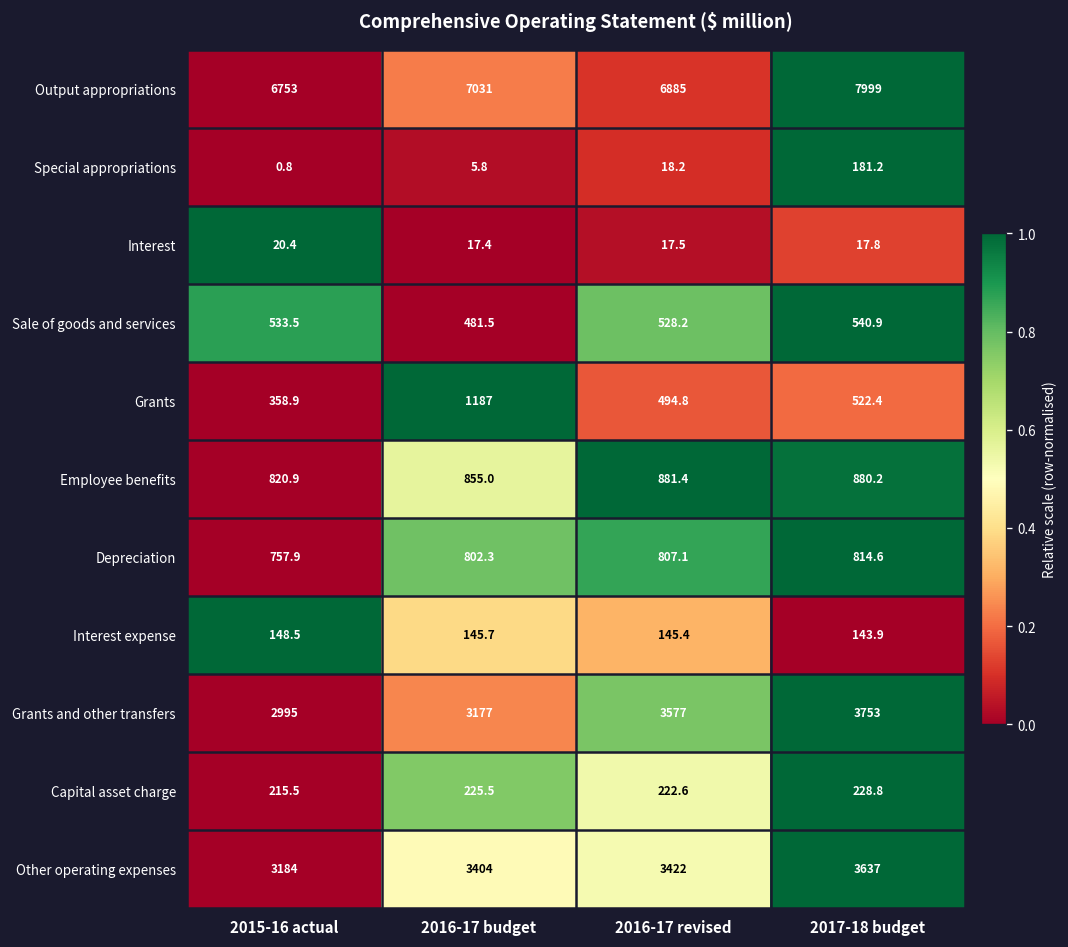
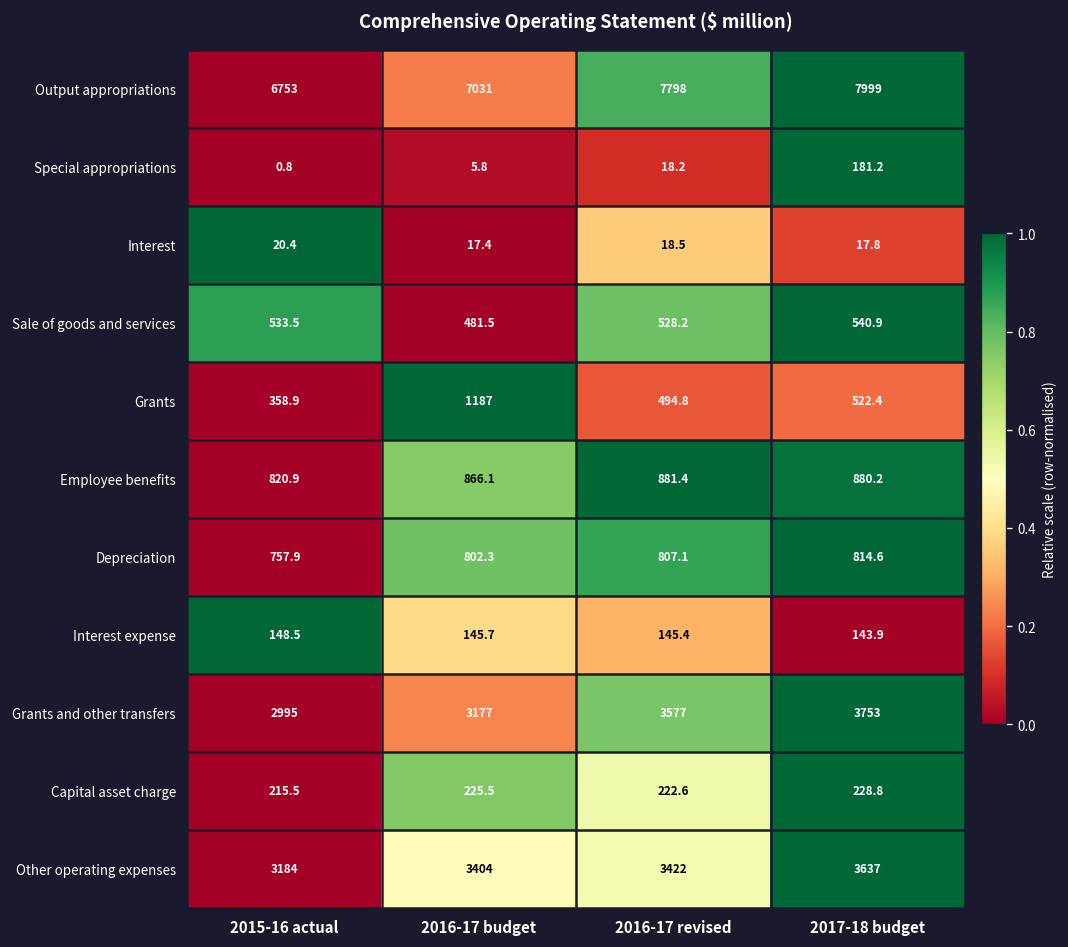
  {
    "Output appropriations": {
      "2015-16 actual": 6753,
      "2016-17 budget": 7031,
-     "2016-17 revised": 6885,
+     "2016-17 revised": 7798,
      "2017-18 budget": 7999
    },
    "Special appropriations": {
      "2015-16 actual": 0.8,
      "2016-17 budget": 5.8,
      "2016-17 revised": 18.2,
      "2017-18 budget": 181.2
    },
    "Interest": {
      "2015-16 actual": 20.4,
      "2016-17 budget": 17.4,
-     "2016-17 revised": 17.5,
+     "2016-17 revised": 18.5,
      "2017-18 budget": 17.8
    },
    "Sale of goods and services": {
      "2015-16 actual": 533.5,
      "2016-17 budget": 481.5,
      "2016-17 revised": 528.2,
      "2017-18 budget": 540.9
    },
    "Grants": {
      "2015-16 actual": 358.9,
      "2016-17 budget": 1187,
      "2016-17 revised": 494.8,
      "2017-18 budget": 522.4
    },
    "Employee benefits": {
      "2015-16 actual": 820.9,
-     "2016-17 budget": 855.0,
+     "2016-17 budget": 866.1,
      "2016-17 revised": 881.4,
      "2017-18 budget": 880.2
    },
    "Depreciation": {
      "2015-16 actual": 757.9,
      "2016-17 budget": 802.3,
      "2016-17 revised": 807.1,
      "2017-18 budget": 814.6
    },
    "Interest expense": {
      "2015-16 actual": 148.5,
      "2016-17 budget": 145.7,
      "2016-17 revised": 145.4,
      "2017-18 budget": 143.9
    },
    "Grants and other transfers": {
      "2015-16 actual": 2995,
      "2016-17 budget": 3177,
      "2016-17 revised": 3577,
      "2017-18 budget": 3753
    },
    "Capital asset charge": {
      "2015-16 actual": 215.5,
      "2016-17 budget": 225.5,
      "2016-17 revised": 222.6,
      "2017-18 budget": 228.8
    },
    "Other operating expenses": {
      "2015-16 actual": 3184,
      "2016-17 budget": 3404,
      "2016-17 revised": 3422,
      "2017-18 budget": 3637
    }
  }
